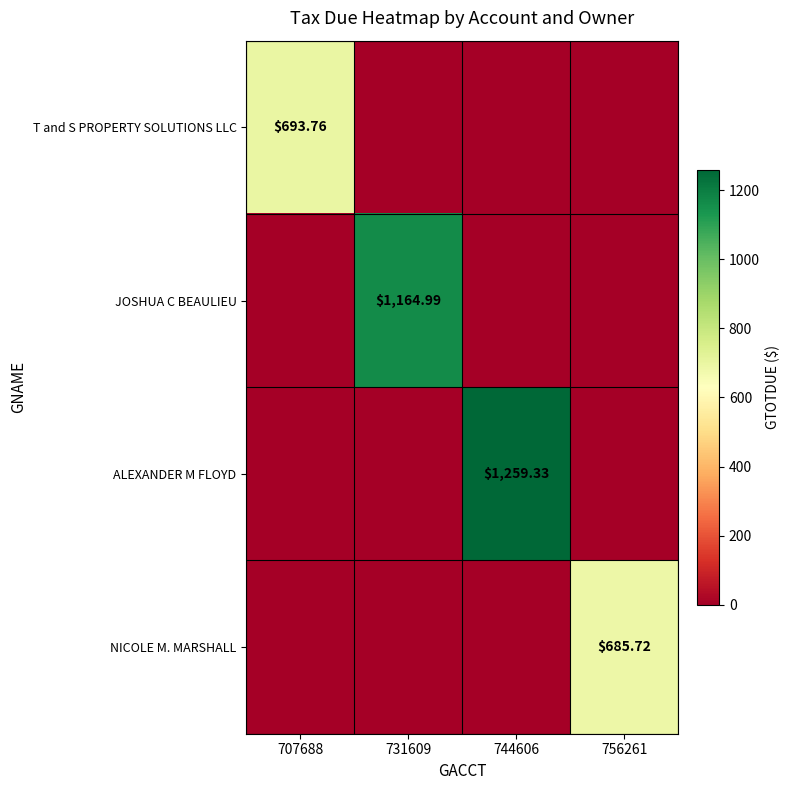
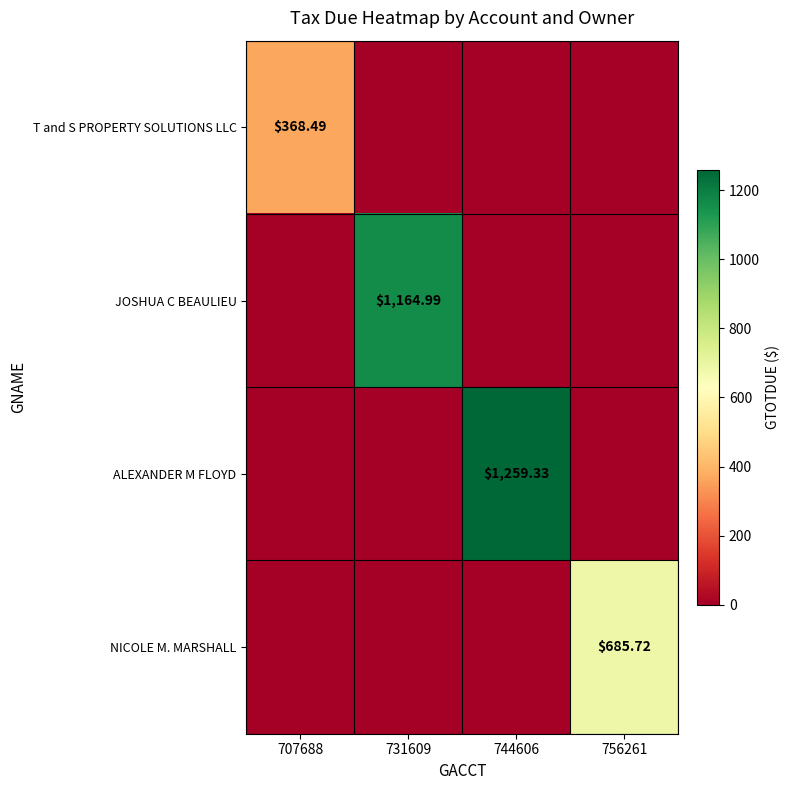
  {
    "T and S PROPERTY SOLUTIONS LLC": {
-     "707688": "$693.76"
+     "707688": "$368.49"
    },
    "JOSHUA C BEAULIEU": {
      "731609": "$1,164.99"
    },
    "ALEXANDER M FLOYD": {
      "744606": "$1,259.33"
    },
    "NICOLE M. MARSHALL": {
      "756261": "$685.72"
    }
  }
